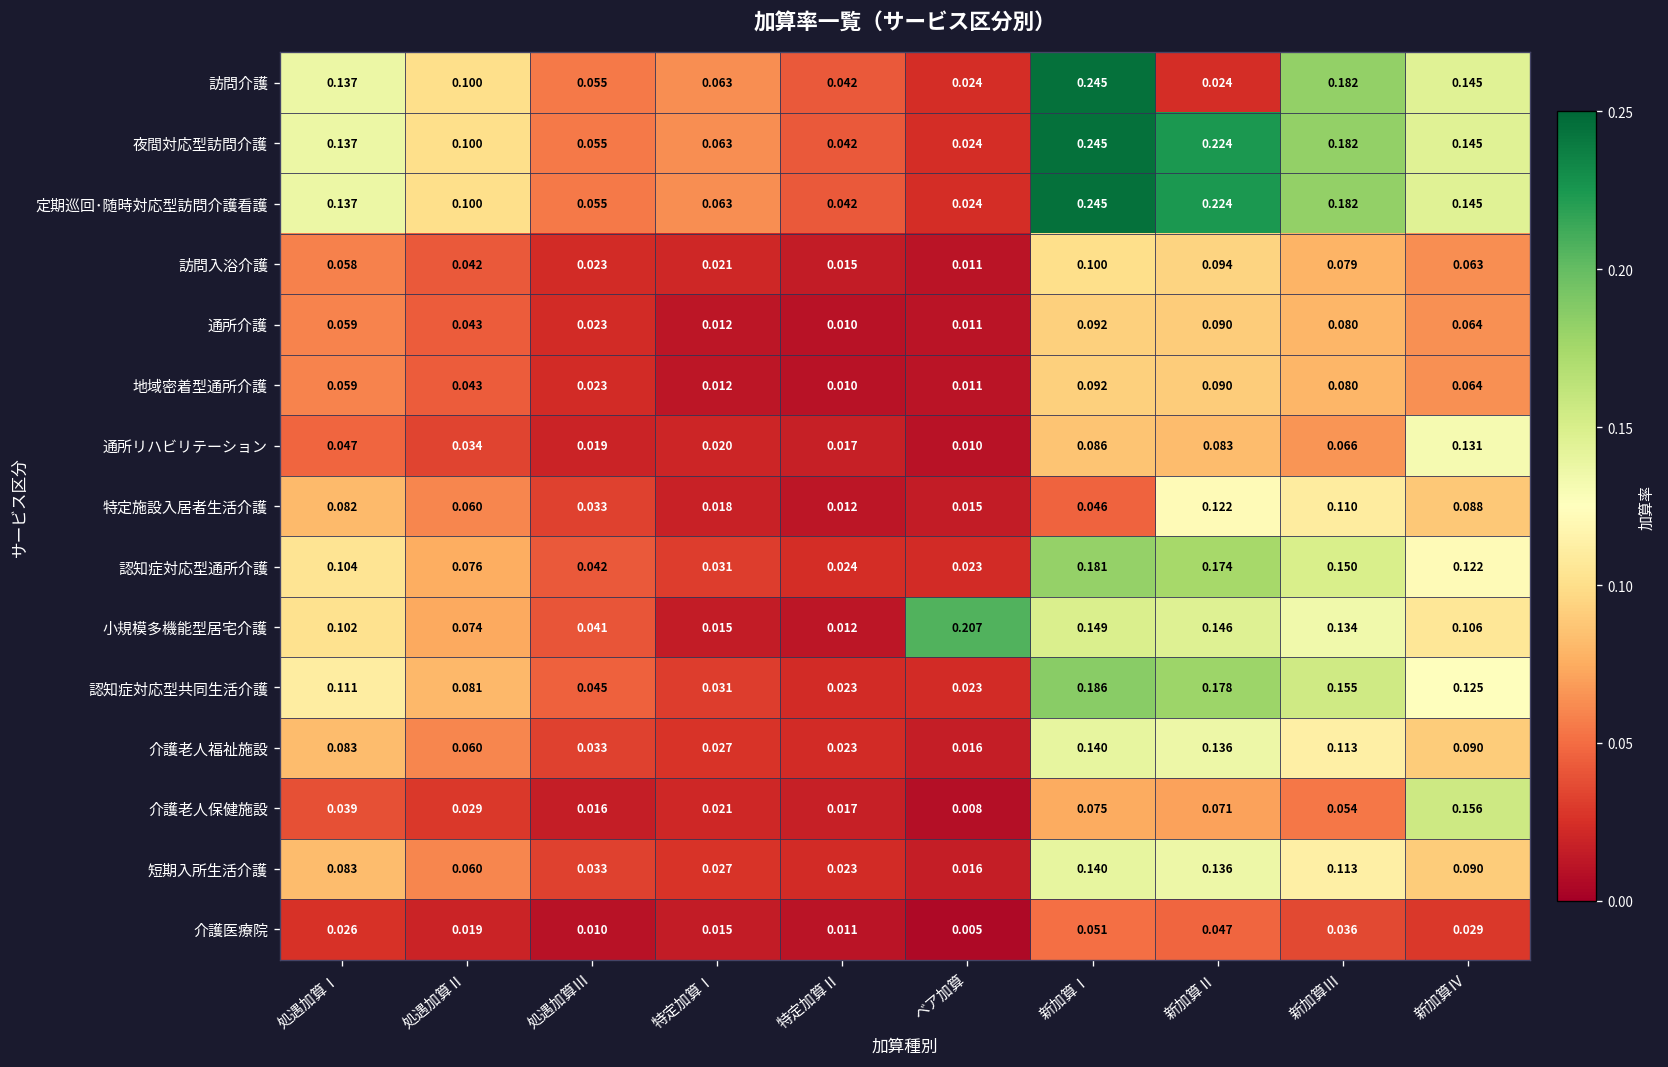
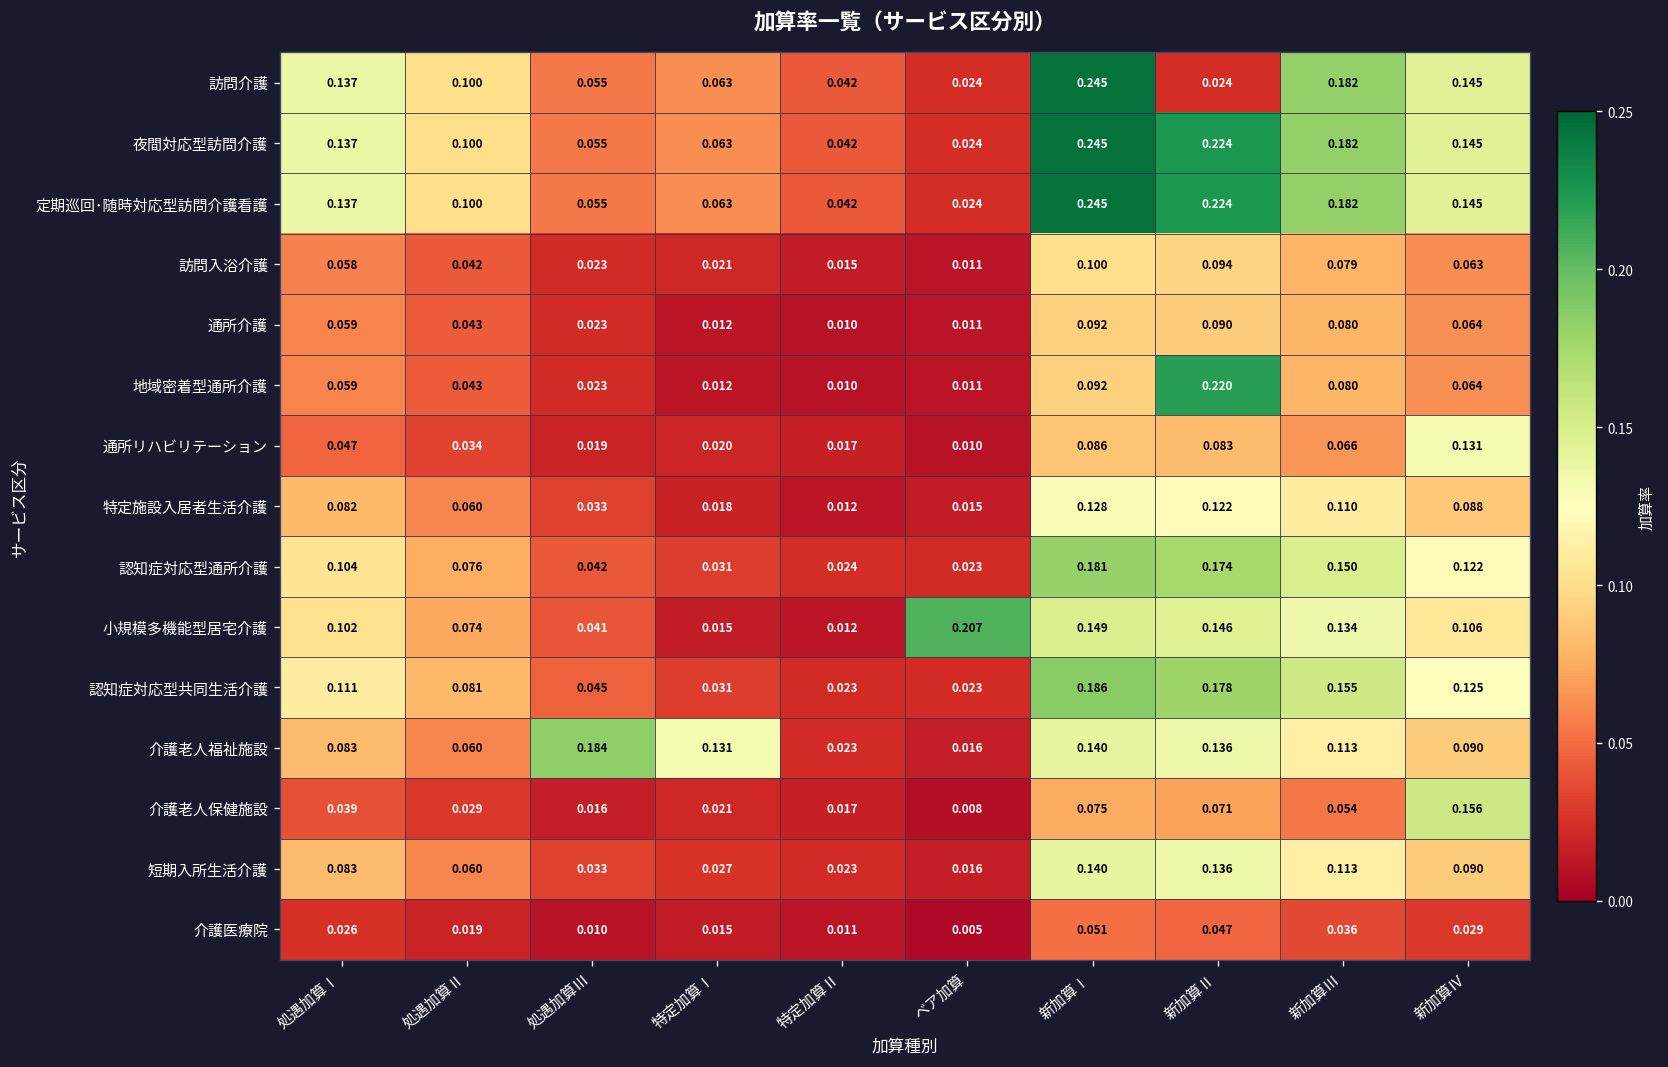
  {
    "訪問介護": {
      "処遇加算Ⅰ": 0.137,
      "処遇加算Ⅱ": 0.100,
      "処遇加算Ⅲ": 0.055,
      "特定加算Ⅰ": 0.063,
      "特定加算Ⅱ": 0.042,
      "ベア加算": 0.024,
      "新加算Ⅰ": 0.245,
      "新加算Ⅱ": 0.024,
      "新加算Ⅲ": 0.182,
      "新加算Ⅳ": 0.145
    },
    "夜間対応型訪問介護": {
      "処遇加算Ⅰ": 0.137,
      "処遇加算Ⅱ": 0.100,
      "処遇加算Ⅲ": 0.055,
      "特定加算Ⅰ": 0.063,
      "特定加算Ⅱ": 0.042,
      "ベア加算": 0.024,
      "新加算Ⅰ": 0.245,
      "新加算Ⅱ": 0.224,
      "新加算Ⅲ": 0.182,
      "新加算Ⅳ": 0.145
    },
    "定期巡回･随時対応型訪問介護看護": {
      "処遇加算Ⅰ": 0.137,
      "処遇加算Ⅱ": 0.100,
      "処遇加算Ⅲ": 0.055,
      "特定加算Ⅰ": 0.063,
      "特定加算Ⅱ": 0.042,
      "ベア加算": 0.024,
      "新加算Ⅰ": 0.245,
      "新加算Ⅱ": 0.224,
      "新加算Ⅲ": 0.182,
      "新加算Ⅳ": 0.145
    },
    "訪問入浴介護": {
      "処遇加算Ⅰ": 0.058,
      "処遇加算Ⅱ": 0.042,
      "処遇加算Ⅲ": 0.023,
      "特定加算Ⅰ": 0.021,
      "特定加算Ⅱ": 0.015,
      "ベア加算": 0.011,
      "新加算Ⅰ": 0.100,
      "新加算Ⅱ": 0.094,
      "新加算Ⅲ": 0.079,
      "新加算Ⅳ": 0.063
    },
    "通所介護": {
      "処遇加算Ⅰ": 0.059,
      "処遇加算Ⅱ": 0.043,
      "処遇加算Ⅲ": 0.023,
      "特定加算Ⅰ": 0.012,
      "特定加算Ⅱ": 0.010,
      "ベア加算": 0.011,
      "新加算Ⅰ": 0.092,
      "新加算Ⅱ": 0.090,
      "新加算Ⅲ": 0.080,
      "新加算Ⅳ": 0.064
    },
    "地域密着型通所介護": {
      "処遇加算Ⅰ": 0.059,
      "処遇加算Ⅱ": 0.043,
      "処遇加算Ⅲ": 0.023,
      "特定加算Ⅰ": 0.012,
      "特定加算Ⅱ": 0.010,
      "ベア加算": 0.011,
      "新加算Ⅰ": 0.092,
-     "新加算Ⅱ": 0.090,
+     "新加算Ⅱ": 0.220,
      "新加算Ⅲ": 0.080,
      "新加算Ⅳ": 0.064
    },
    "通所リハビリテーション": {
      "処遇加算Ⅰ": 0.047,
      "処遇加算Ⅱ": 0.034,
      "処遇加算Ⅲ": 0.019,
      "特定加算Ⅰ": 0.020,
      "特定加算Ⅱ": 0.017,
      "ベア加算": 0.010,
      "新加算Ⅰ": 0.086,
      "新加算Ⅱ": 0.083,
      "新加算Ⅲ": 0.066,
      "新加算Ⅳ": 0.131
    },
    "特定施設入居者生活介護": {
      "処遇加算Ⅰ": 0.082,
      "処遇加算Ⅱ": 0.060,
      "処遇加算Ⅲ": 0.033,
      "特定加算Ⅰ": 0.018,
      "特定加算Ⅱ": 0.012,
      "ベア加算": 0.015,
-     "新加算Ⅰ": 0.046,
+     "新加算Ⅰ": 0.128,
      "新加算Ⅱ": 0.122,
      "新加算Ⅲ": 0.110,
      "新加算Ⅳ": 0.088
    },
    "認知症対応型通所介護": {
      "処遇加算Ⅰ": 0.104,
      "処遇加算Ⅱ": 0.076,
      "処遇加算Ⅲ": 0.042,
      "特定加算Ⅰ": 0.031,
      "特定加算Ⅱ": 0.024,
      "ベア加算": 0.023,
      "新加算Ⅰ": 0.181,
      "新加算Ⅱ": 0.174,
      "新加算Ⅲ": 0.150,
      "新加算Ⅳ": 0.122
    },
    "小規模多機能型居宅介護": {
      "処遇加算Ⅰ": 0.102,
      "処遇加算Ⅱ": 0.074,
      "処遇加算Ⅲ": 0.041,
      "特定加算Ⅰ": 0.015,
      "特定加算Ⅱ": 0.012,
      "ベア加算": 0.207,
      "新加算Ⅰ": 0.149,
      "新加算Ⅱ": 0.146,
      "新加算Ⅲ": 0.134,
      "新加算Ⅳ": 0.106
    },
    "認知症対応型共同生活介護": {
      "処遇加算Ⅰ": 0.111,
      "処遇加算Ⅱ": 0.081,
      "処遇加算Ⅲ": 0.045,
      "特定加算Ⅰ": 0.031,
      "特定加算Ⅱ": 0.023,
      "ベア加算": 0.023,
      "新加算Ⅰ": 0.186,
      "新加算Ⅱ": 0.178,
      "新加算Ⅲ": 0.155,
      "新加算Ⅳ": 0.125
    },
    "介護老人福祉施設": {
      "処遇加算Ⅰ": 0.083,
      "処遇加算Ⅱ": 0.060,
-     "処遇加算Ⅲ": 0.033,
-     "特定加算Ⅰ": 0.027,
+     "処遇加算Ⅲ": 0.184,
+     "特定加算Ⅰ": 0.131,
      "特定加算Ⅱ": 0.023,
      "ベア加算": 0.016,
      "新加算Ⅰ": 0.140,
      "新加算Ⅱ": 0.136,
      "新加算Ⅲ": 0.113,
      "新加算Ⅳ": 0.090
    },
    "介護老人保健施設": {
      "処遇加算Ⅰ": 0.039,
      "処遇加算Ⅱ": 0.029,
      "処遇加算Ⅲ": 0.016,
      "特定加算Ⅰ": 0.021,
      "特定加算Ⅱ": 0.017,
      "ベア加算": 0.008,
      "新加算Ⅰ": 0.075,
      "新加算Ⅱ": 0.071,
      "新加算Ⅲ": 0.054,
      "新加算Ⅳ": 0.156
    },
    "短期入所生活介護": {
      "処遇加算Ⅰ": 0.083,
      "処遇加算Ⅱ": 0.060,
      "処遇加算Ⅲ": 0.033,
      "特定加算Ⅰ": 0.027,
      "特定加算Ⅱ": 0.023,
      "ベア加算": 0.016,
      "新加算Ⅰ": 0.140,
      "新加算Ⅱ": 0.136,
      "新加算Ⅲ": 0.113,
      "新加算Ⅳ": 0.090
    },
    "介護医療院": {
      "処遇加算Ⅰ": 0.026,
      "処遇加算Ⅱ": 0.019,
      "処遇加算Ⅲ": 0.010,
      "特定加算Ⅰ": 0.015,
      "特定加算Ⅱ": 0.011,
      "ベア加算": 0.005,
      "新加算Ⅰ": 0.051,
      "新加算Ⅱ": 0.047,
      "新加算Ⅲ": 0.036,
      "新加算Ⅳ": 0.029
    }
  }
